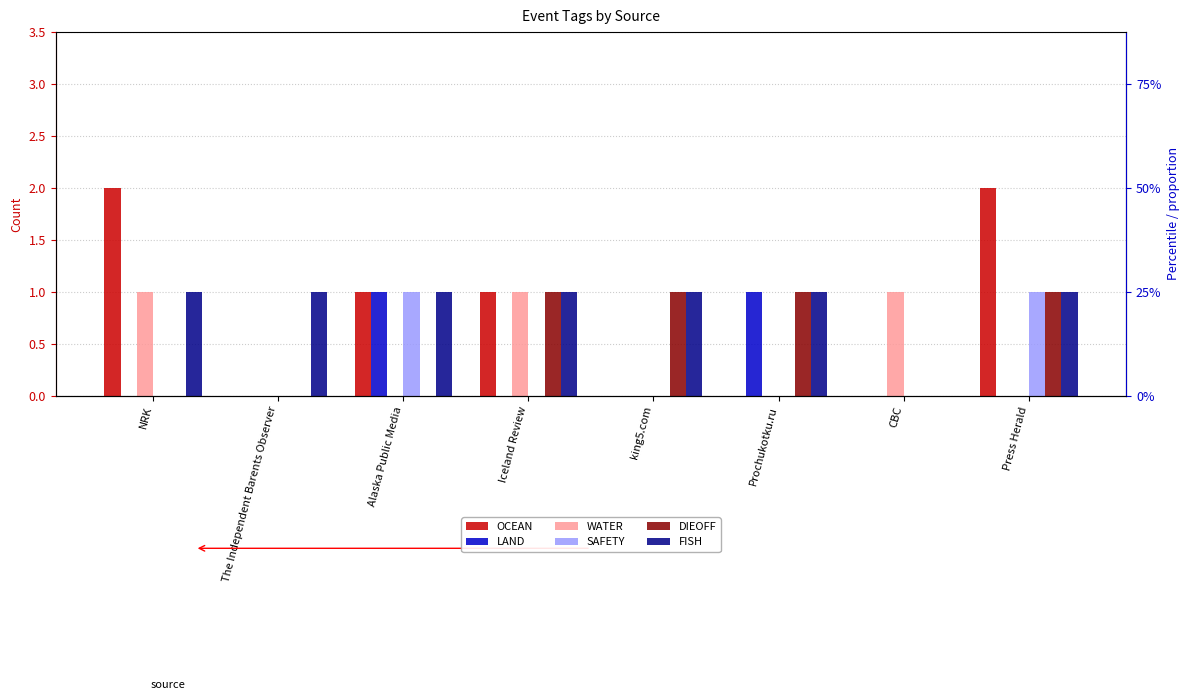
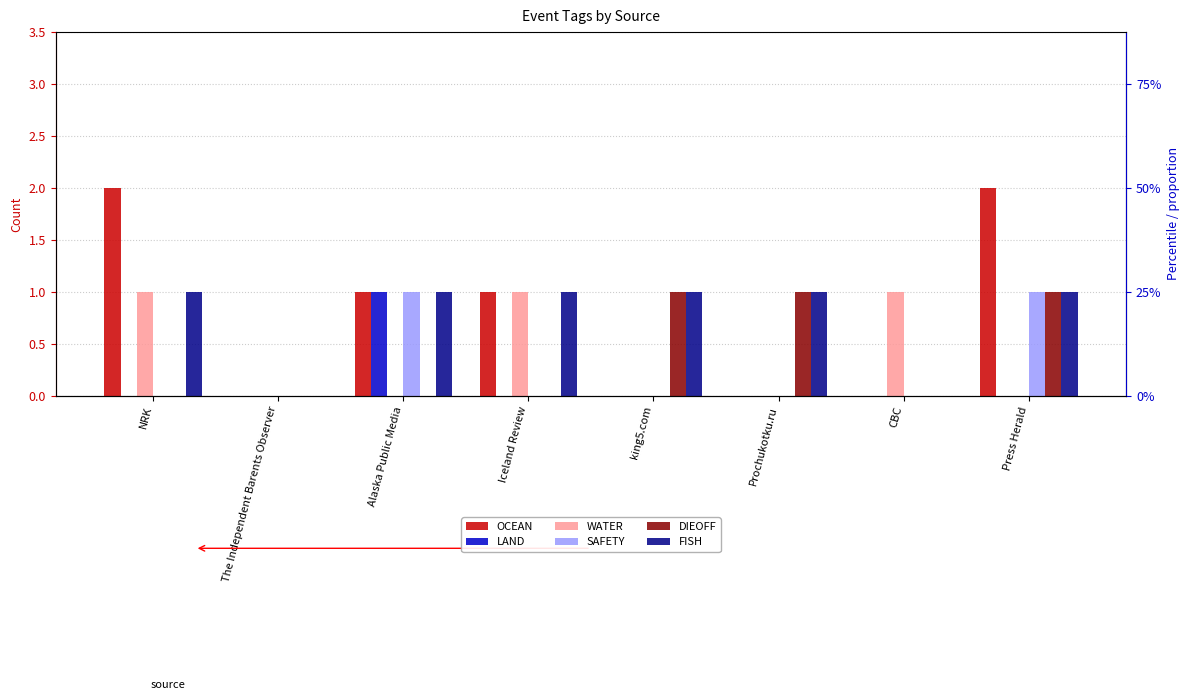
  {
    "OCEAN": {
      "NRK": 2,
      "The Independent Barents Observer": 0,
      "Alaska Public Media": 1,
      "Iceland Review": 1,
      "king5.com": 0,
      "Prochukotku.ru": 0,
      "CBC": 0,
      "Press Herald": 2
    },
    "LAND": {
      "NRK": 0,
      "The Independent Barents Observer": 0,
      "Alaska Public Media": 1,
      "Iceland Review": 0,
      "king5.com": 0,
-     "Prochukotku.ru": 1,
+     "Prochukotku.ru": 0,
      "CBC": 0,
      "Press Herald": 0
    },
    "WATER": {
      "NRK": 1,
      "The Independent Barents Observer": 0,
      "Alaska Public Media": 0,
      "Iceland Review": 1,
      "king5.com": 0,
      "Prochukotku.ru": 0,
      "CBC": 1,
      "Press Herald": 0
    },
    "SAFETY": {
      "NRK": 0,
      "The Independent Barents Observer": 0,
      "Alaska Public Media": 1,
      "Iceland Review": 0,
      "king5.com": 0,
      "Prochukotku.ru": 0,
      "CBC": 0,
      "Press Herald": 1
    },
    "DIEOFF": {
      "NRK": 0,
      "The Independent Barents Observer": 0,
      "Alaska Public Media": 0,
-     "Iceland Review": 1,
+     "Iceland Review": 0,
      "king5.com": 1,
      "Prochukotku.ru": 1,
      "CBC": 0,
      "Press Herald": 1
    },
    "FISH": {
      "NRK": 1,
-     "The Independent Barents Observer": 1,
+     "The Independent Barents Observer": 0,
      "Alaska Public Media": 1,
      "Iceland Review": 1,
      "king5.com": 1,
      "Prochukotku.ru": 1,
      "CBC": 0,
      "Press Herald": 1
    }
  }
